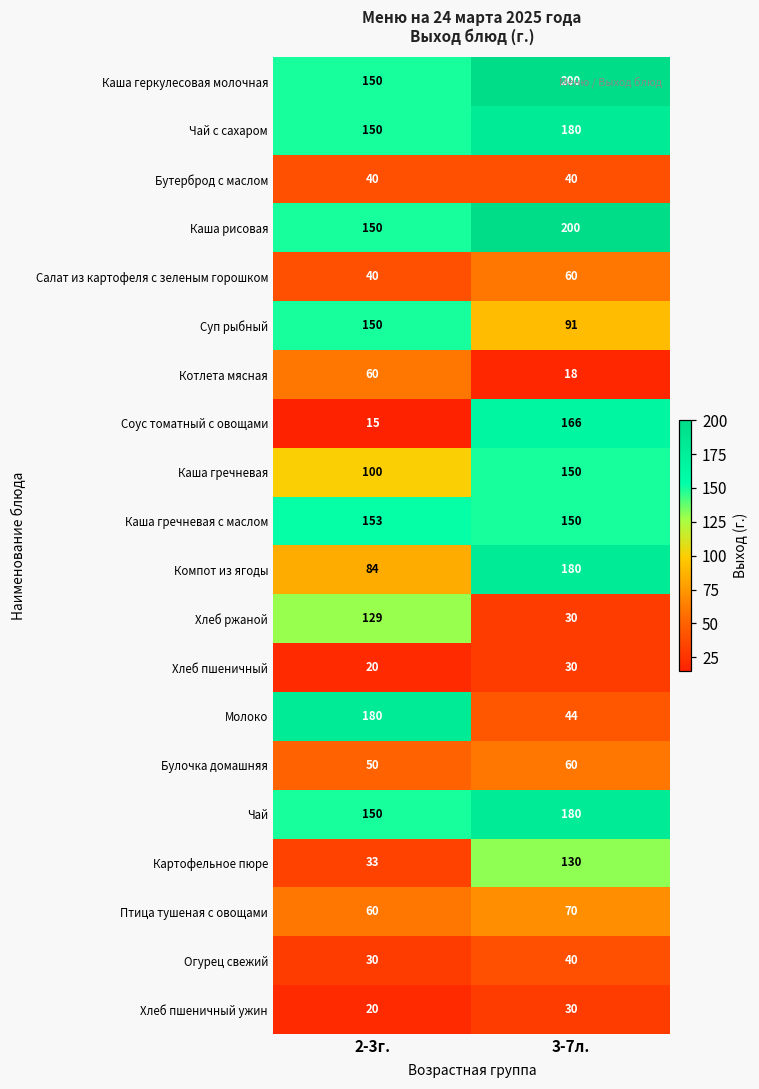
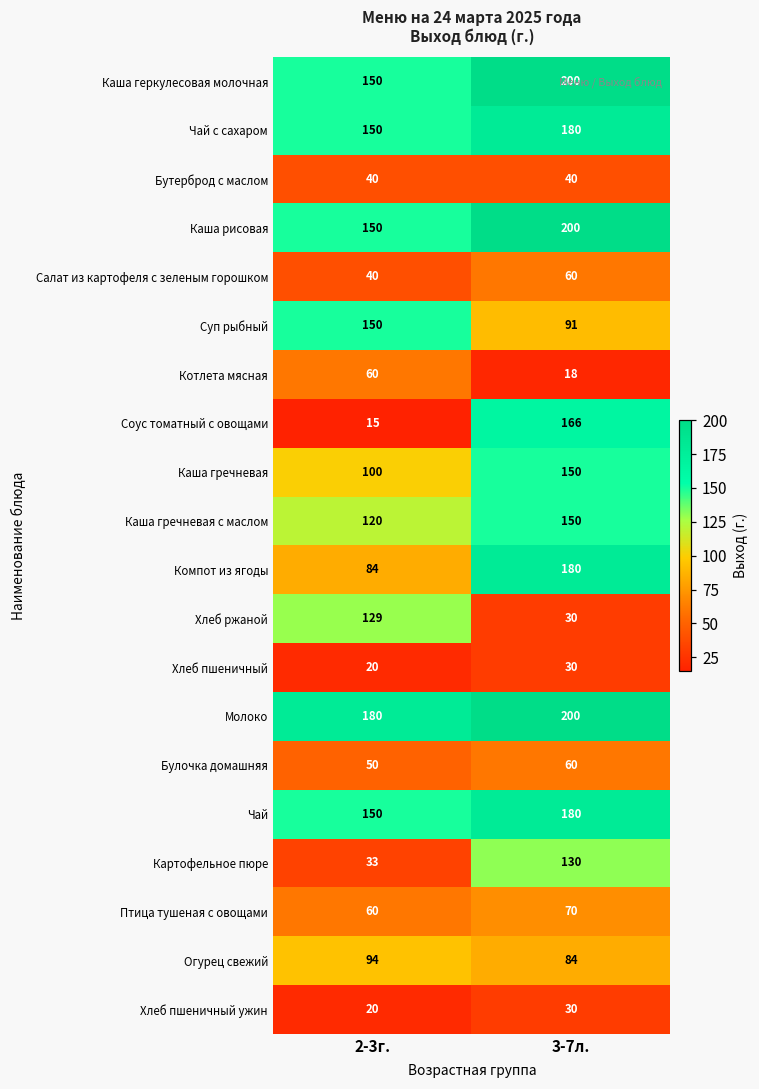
  {
    "Каша геркулесовая молочная": {
      "2-3г.": 150
    },
    "Чай с сахаром": {
      "2-3г.": 150,
      "3-7л.": 180
    },
    "Бутерброд с маслом": {
      "2-3г.": 40,
      "3-7л.": 40
    },
    "Каша рисовая": {
      "2-3г.": 150,
      "3-7л.": 200
    },
    "Салат из картофеля с зеленым горошком": {
      "2-3г.": 40,
      "3-7л.": 60
    },
    "Суп рыбный": {
      "2-3г.": 150,
      "3-7л.": 91
    },
    "Котлета мясная": {
      "2-3г.": 60,
      "3-7л.": 18
    },
    "Соус томатный с овощами": {
      "2-3г.": 15,
      "3-7л.": 166
    },
    "Каша гречневая": {
      "2-3г.": 100,
      "3-7л.": 150
    },
    "Каша гречневая с маслом": {
-     "2-3г.": 153,
+     "2-3г.": 120,
      "3-7л.": 150
    },
    "Компот из ягоды": {
      "2-3г.": 84,
      "3-7л.": 180
    },
    "Хлеб ржаной": {
      "2-3г.": 129,
      "3-7л.": 30
    },
    "Хлеб пшеничный": {
      "2-3г.": 20,
      "3-7л.": 30
    },
    "Молоко": {
      "2-3г.": 180,
-     "3-7л.": 44
+     "3-7л.": 200
    },
    "Булочка домашняя": {
      "2-3г.": 50,
      "3-7л.": 60
    },
    "Чай": {
      "2-3г.": 150,
      "3-7л.": 180
    },
    "Картофельное пюре": {
      "2-3г.": 33,
      "3-7л.": 130
    },
    "Птица тушеная с овощами": {
      "2-3г.": 60,
      "3-7л.": 70
    },
    "Огурец свежий": {
-     "2-3г.": 30,
-     "3-7л.": 40
+     "2-3г.": 94,
+     "3-7л.": 84
    },
    "Хлеб пшеничный ужин": {
      "2-3г.": 20,
      "3-7л.": 30
    }
  }
